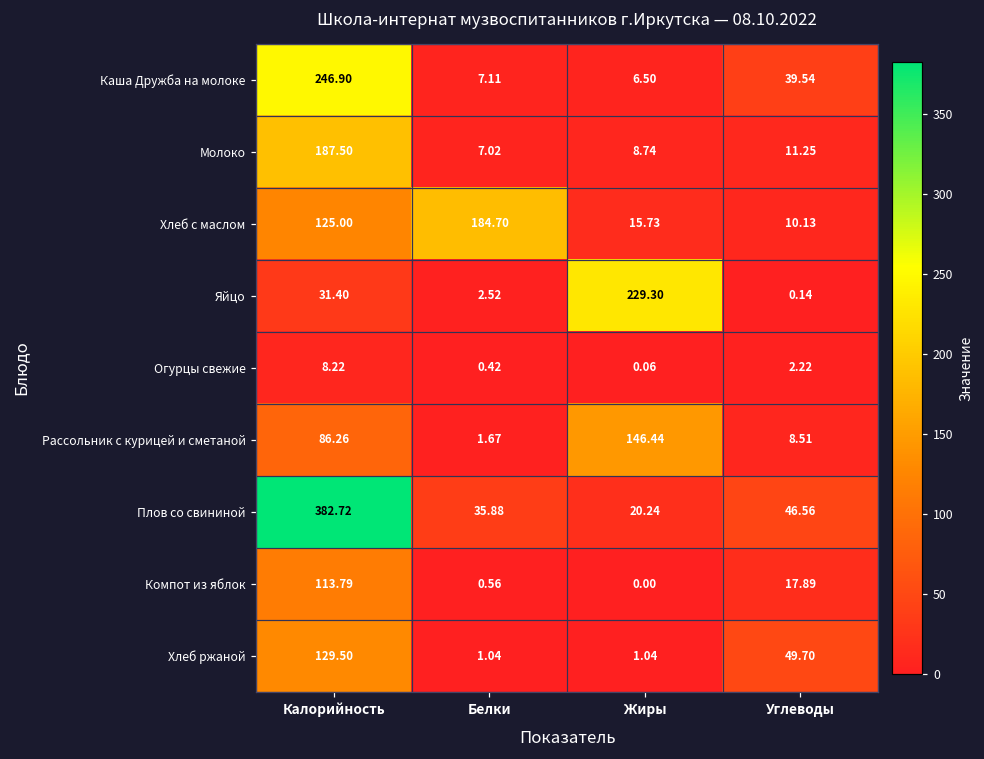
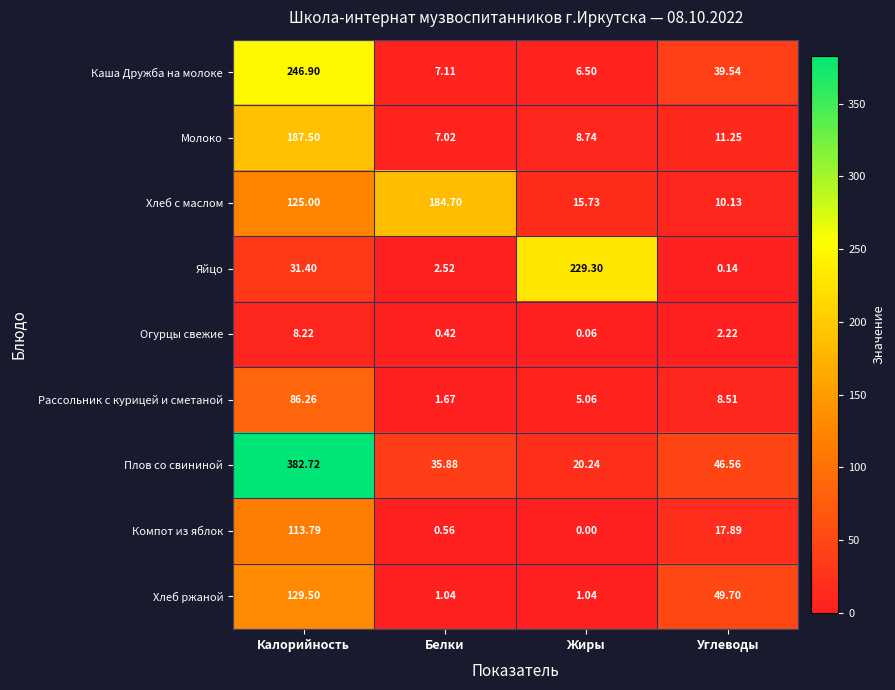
  {
    "Каша Дружба на молоке": {
      "Калорийность": 246.90,
      "Белки": 7.11,
      "Жиры": 6.50,
      "Углеводы": 39.54
    },
    "Молоко": {
      "Калорийность": 187.50,
      "Белки": 7.02,
      "Жиры": 8.74,
      "Углеводы": 11.25
    },
    "Хлеб с маслом": {
      "Калорийность": 125.00,
      "Белки": 184.70,
      "Жиры": 15.73,
      "Углеводы": 10.13
    },
    "Яйцо": {
      "Калорийность": 31.40,
      "Белки": 2.52,
      "Жиры": 229.30,
      "Углеводы": 0.14
    },
    "Огурцы свежие": {
      "Калорийность": 8.22,
      "Белки": 0.42,
      "Жиры": 0.06,
      "Углеводы": 2.22
    },
    "Рассольник с курицей и сметаной": {
      "Калорийность": 86.26,
      "Белки": 1.67,
-     "Жиры": 146.44,
+     "Жиры": 5.06,
      "Углеводы": 8.51
    },
    "Плов со свининой": {
      "Калорийность": 382.72,
      "Белки": 35.88,
      "Жиры": 20.24,
      "Углеводы": 46.56
    },
    "Компот из яблок": {
      "Калорийность": 113.79,
      "Белки": 0.56,
      "Жиры": 0.00,
      "Углеводы": 17.89
    },
    "Хлеб ржаной": {
      "Калорийность": 129.50,
      "Белки": 1.04,
      "Жиры": 1.04,
      "Углеводы": 49.70
    }
  }
